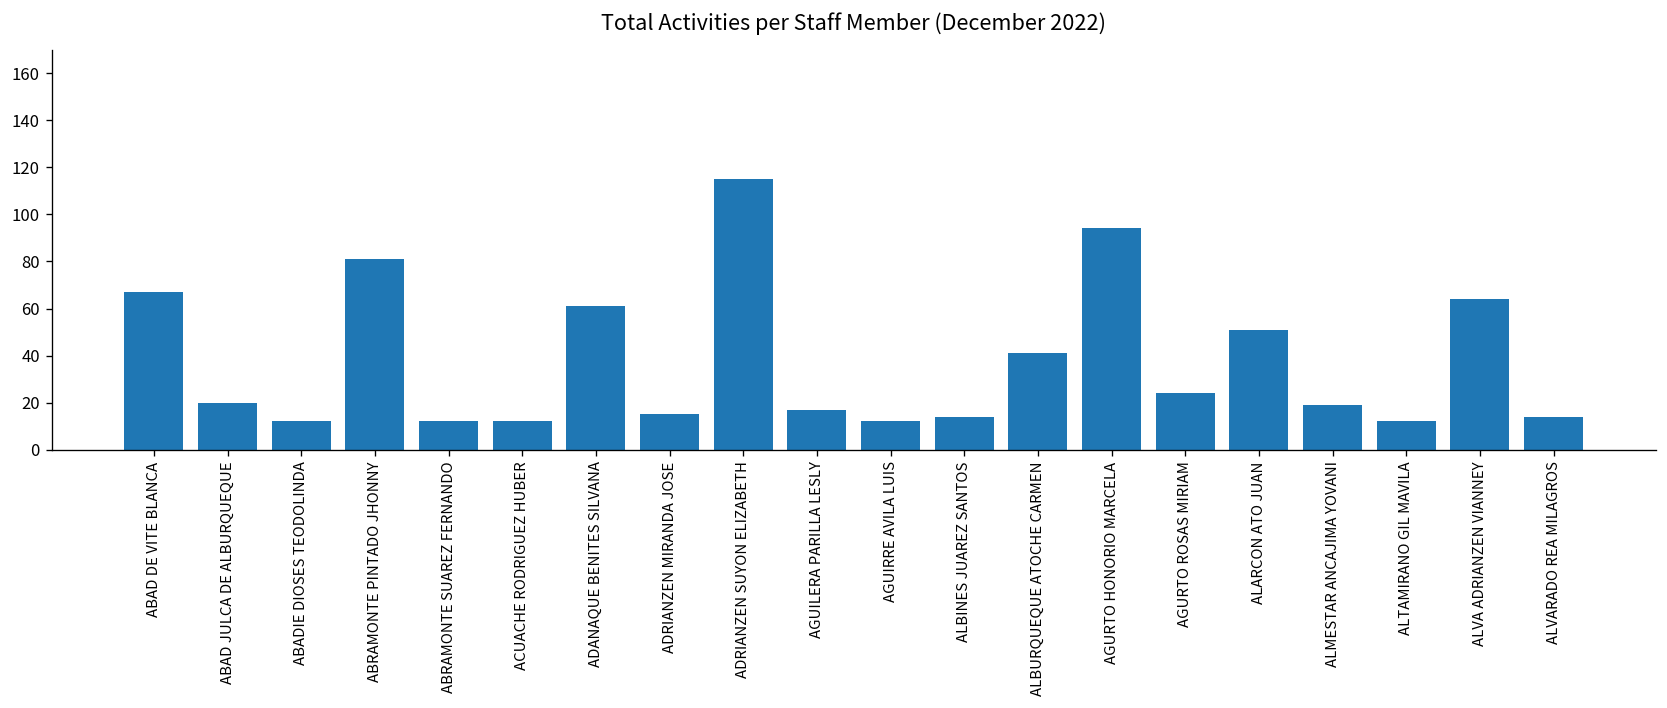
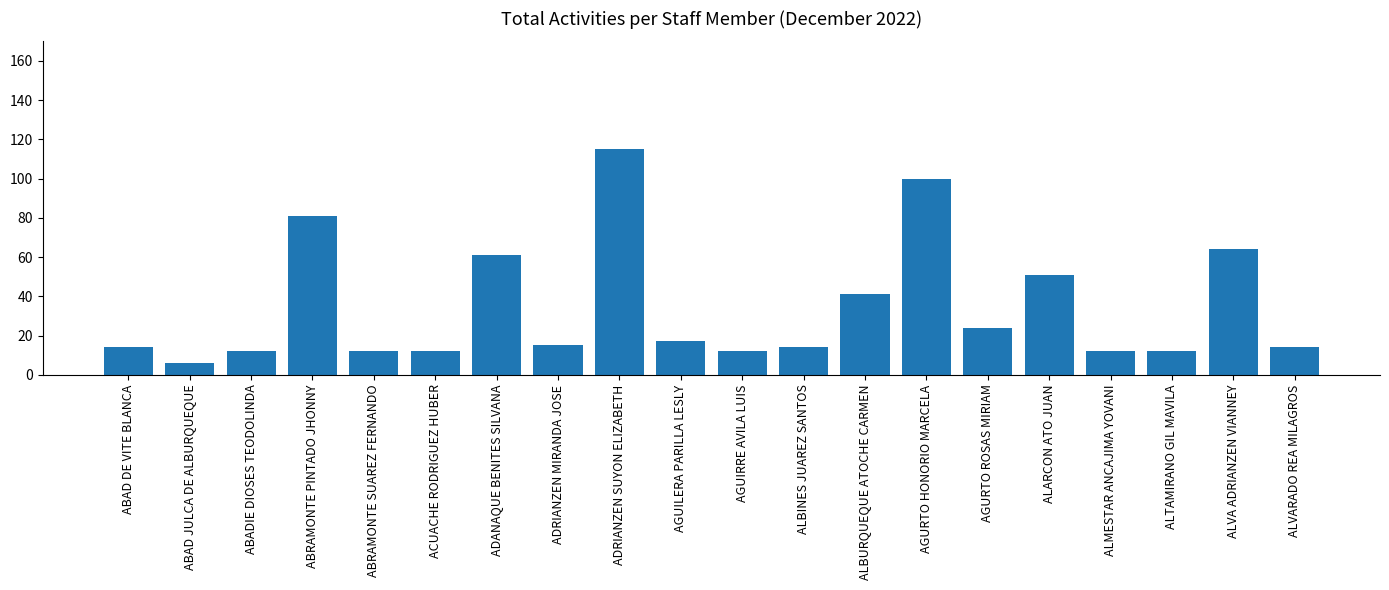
  {
-   "ABAD DE VITE BLANCA": 67,
-   "ABAD JULCA DE ALBURQUEQUE": 20,
+   "ABAD DE VITE BLANCA": 14,
+   "ABAD JULCA DE ALBURQUEQUE": 6,
    "ABADIE DIOSES TEODOLINDA": 12,
    "ABRAMONTE PINTADO JHONNY": 81,
    "ABRAMONTE SUAREZ FERNANDO": 12,
    "ACUACHE RODRIGUEZ HUBER": 12,
    "ADANAQUE BENITES SILVANA": 61,
    "ADRIANZEN MIRANDA JOSE": 15,
    "ADRIANZEN SUYON ELIZABETH": 115,
    "AGUILERA PARILLA LESLY": 17,
    "AGUIRRE AVILA LUIS": 12,
    "ALBINES JUAREZ SANTOS": 14,
    "ALBURQUEQUE ATOCHE CARMEN": 41,
-   "AGURTO HONORIO MARCELA": 94,
+   "AGURTO HONORIO MARCELA": 100,
    "AGURTO ROSAS MIRIAM": 24,
    "ALARCON ATO JUAN": 51,
-   "ALMESTAR ANCAJIMA YOVANI": 19,
+   "ALMESTAR ANCAJIMA YOVANI": 12,
    "ALTAMIRANO GIL MAVILA": 12,
    "ALVA ADRIANZEN VIANNEY": 64,
    "ALVARADO REA MILAGROS": 14
  }
